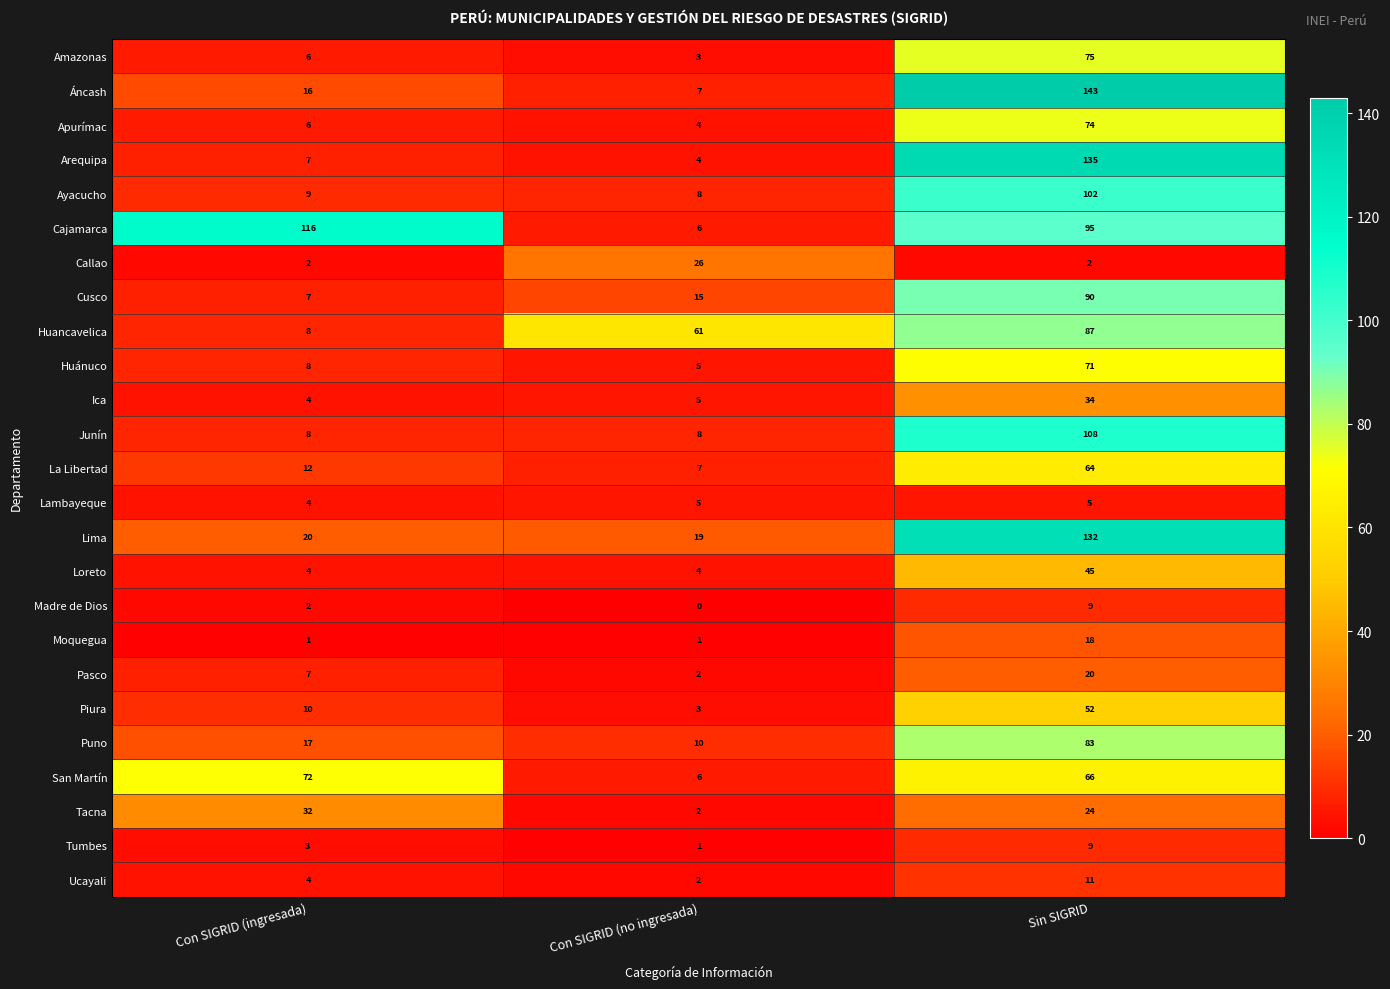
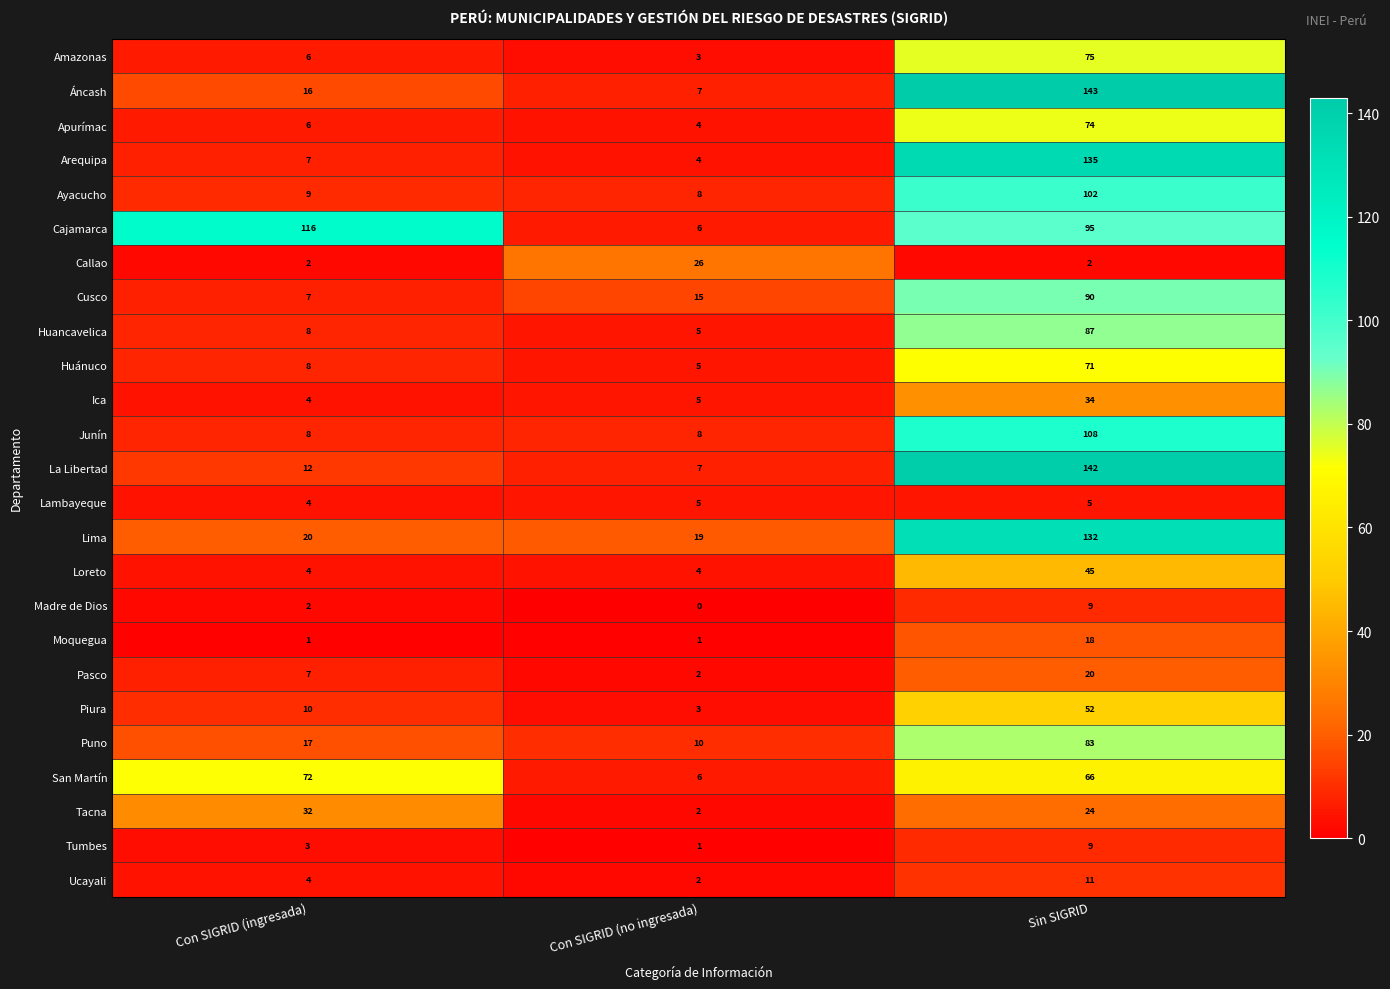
  {
    "Amazonas": {
      "Con SIGRID (ingresada)": 6,
      "Con SIGRID (no ingresada)": 3,
      "Sin SIGRID": 75
    },
    "Áncash": {
      "Con SIGRID (ingresada)": 16,
      "Con SIGRID (no ingresada)": 7,
      "Sin SIGRID": 143
    },
    "Apurímac": {
      "Con SIGRID (ingresada)": 6,
      "Con SIGRID (no ingresada)": 4,
      "Sin SIGRID": 74
    },
    "Arequipa": {
      "Con SIGRID (ingresada)": 7,
      "Con SIGRID (no ingresada)": 4,
      "Sin SIGRID": 135
    },
    "Ayacucho": {
      "Con SIGRID (ingresada)": 9,
      "Con SIGRID (no ingresada)": 8,
      "Sin SIGRID": 102
    },
    "Cajamarca": {
      "Con SIGRID (ingresada)": 116,
      "Con SIGRID (no ingresada)": 6,
      "Sin SIGRID": 95
    },
    "Callao": {
      "Con SIGRID (ingresada)": 2,
      "Con SIGRID (no ingresada)": 26,
      "Sin SIGRID": 2
    },
    "Cusco": {
      "Con SIGRID (ingresada)": 7,
      "Con SIGRID (no ingresada)": 15,
      "Sin SIGRID": 90
    },
    "Huancavelica": {
      "Con SIGRID (ingresada)": 8,
-     "Con SIGRID (no ingresada)": 61,
+     "Con SIGRID (no ingresada)": 5,
      "Sin SIGRID": 87
    },
    "Huánuco": {
      "Con SIGRID (ingresada)": 8,
      "Con SIGRID (no ingresada)": 5,
      "Sin SIGRID": 71
    },
    "Ica": {
      "Con SIGRID (ingresada)": 4,
      "Con SIGRID (no ingresada)": 5,
      "Sin SIGRID": 34
    },
    "Junín": {
      "Con SIGRID (ingresada)": 8,
      "Con SIGRID (no ingresada)": 8,
      "Sin SIGRID": 108
    },
    "La Libertad": {
      "Con SIGRID (ingresada)": 12,
      "Con SIGRID (no ingresada)": 7,
-     "Sin SIGRID": 64
+     "Sin SIGRID": 142
    },
    "Lambayeque": {
      "Con SIGRID (ingresada)": 4,
      "Con SIGRID (no ingresada)": 5,
      "Sin SIGRID": 5
    },
    "Lima": {
      "Con SIGRID (ingresada)": 20,
      "Con SIGRID (no ingresada)": 19,
      "Sin SIGRID": 132
    },
    "Loreto": {
      "Con SIGRID (ingresada)": 4,
      "Con SIGRID (no ingresada)": 4,
      "Sin SIGRID": 45
    },
    "Madre de Dios": {
      "Con SIGRID (ingresada)": 2,
      "Con SIGRID (no ingresada)": 0,
      "Sin SIGRID": 9
    },
    "Moquegua": {
      "Con SIGRID (ingresada)": 1,
      "Con SIGRID (no ingresada)": 1,
      "Sin SIGRID": 18
    },
    "Pasco": {
      "Con SIGRID (ingresada)": 7,
      "Con SIGRID (no ingresada)": 2,
      "Sin SIGRID": 20
    },
    "Piura": {
      "Con SIGRID (ingresada)": 10,
      "Con SIGRID (no ingresada)": 3,
      "Sin SIGRID": 52
    },
    "Puno": {
      "Con SIGRID (ingresada)": 17,
      "Con SIGRID (no ingresada)": 10,
      "Sin SIGRID": 83
    },
    "San Martín": {
      "Con SIGRID (ingresada)": 72,
      "Con SIGRID (no ingresada)": 6,
      "Sin SIGRID": 66
    },
    "Tacna": {
      "Con SIGRID (ingresada)": 32,
      "Con SIGRID (no ingresada)": 2,
      "Sin SIGRID": 24
    },
    "Tumbes": {
      "Con SIGRID (ingresada)": 3,
      "Con SIGRID (no ingresada)": 1,
      "Sin SIGRID": 9
    },
    "Ucayali": {
      "Con SIGRID (ingresada)": 4,
      "Con SIGRID (no ingresada)": 2,
      "Sin SIGRID": 11
    }
  }
